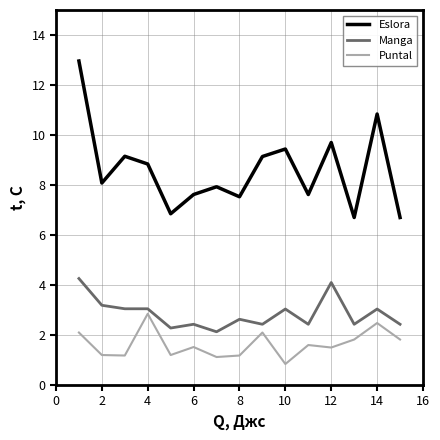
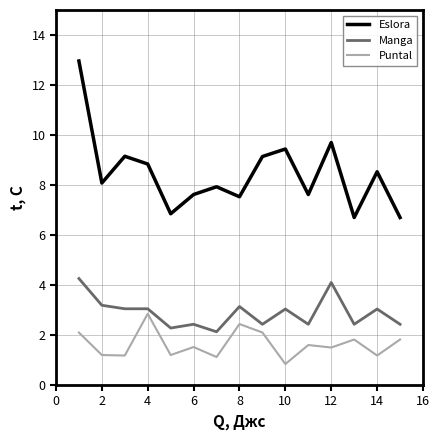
  {
    "Eslora": {
      "2": 8.1,
      "4": 8.8,
      "6": 7.6,
      "8": 7.5,
      "10": 9.4,
      "12": 9.7,
-     "14": 10.8
+     "14": 8.5
    },
    "Manga": {
      "2": 3.2,
      "4": 3.1,
      "6": 2.4,
-     "8": 2.6,
+     "8": 3.1,
      "10": 3.0,
      "12": 4.1,
      "14": 3.0
    },
    "Puntal": {
      "2": 1.2,
      "4": 2.9,
      "6": 1.5,
-     "8": 1.2,
+     "8": 2.4,
      "10": 0.8,
      "12": 1.5,
-     "14": 2.5
+     "14": 1.2
    }
  }
